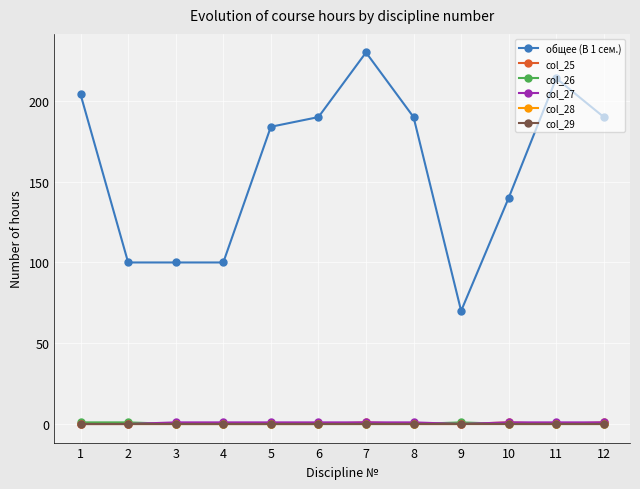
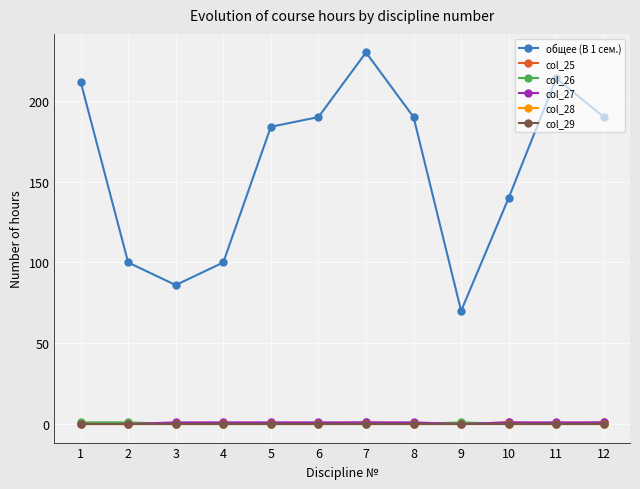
  {
    "общее (В 1 сем.)": {
-     "1": 204,
+     "1": 212,
      "2": 100,
-     "3": 100,
+     "3": 86,
      "4": 100,
      "5": 184,
      "6": 190,
      "7": 230,
      "8": 190,
      "9": 70,
      "10": 140
    }
  }
